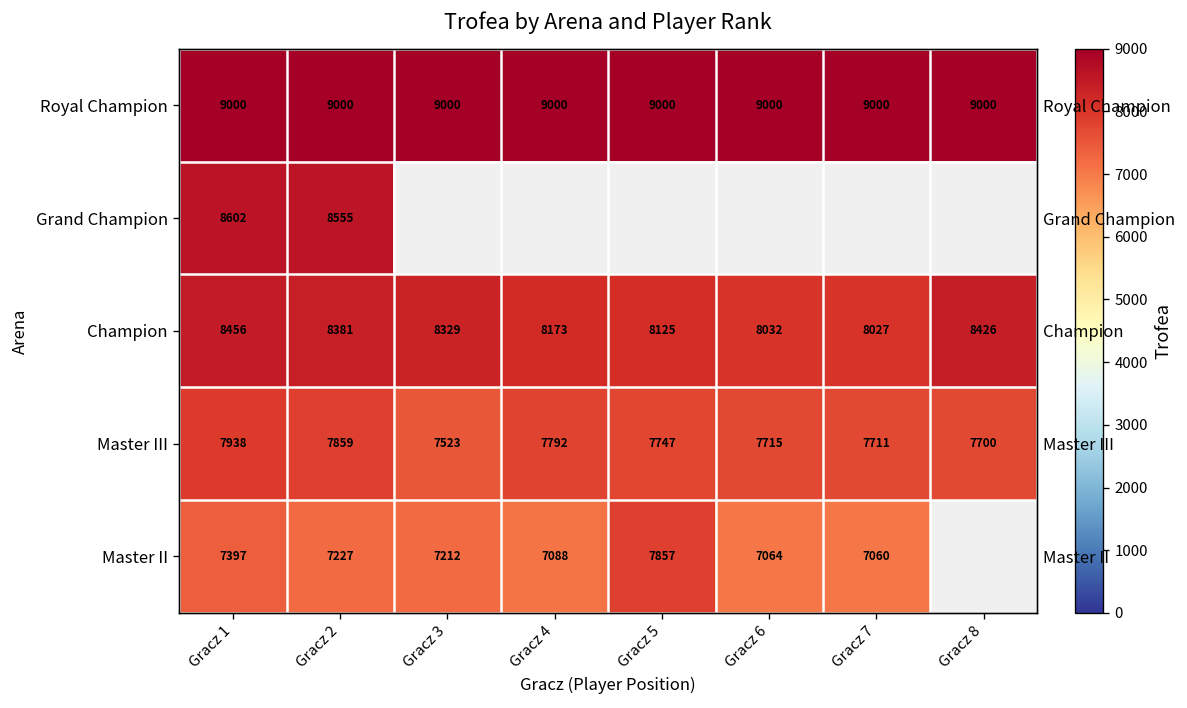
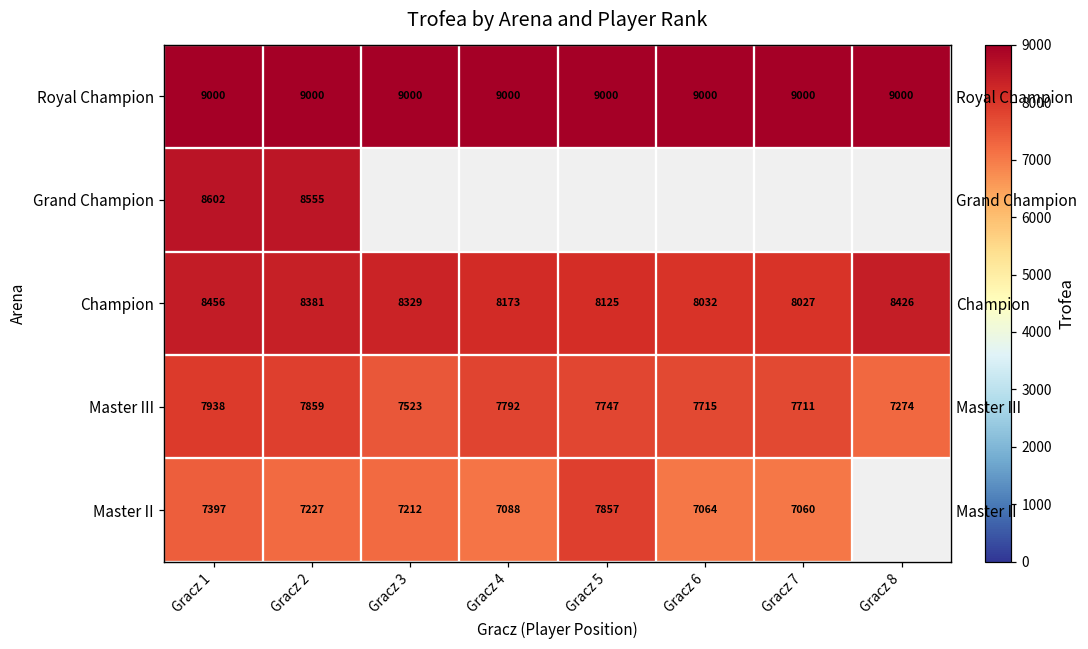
  {
    "Royal Champion": {
      "Gracz 1": 9000,
      "Gracz 2": 9000,
      "Gracz 3": 9000,
      "Gracz 4": 9000,
      "Gracz 5": 9000,
      "Gracz 6": 9000,
      "Gracz 7": 9000,
      "Gracz 8": 9000
    },
    "Grand Champion": {
      "Gracz 1": 8602,
      "Gracz 2": 8555
    },
    "Champion": {
      "Gracz 1": 8456,
      "Gracz 2": 8381,
      "Gracz 3": 8329,
      "Gracz 4": 8173,
      "Gracz 5": 8125,
      "Gracz 6": 8032,
      "Gracz 7": 8027,
      "Gracz 8": 8426
    },
    "Master III": {
      "Gracz 1": 7938,
      "Gracz 2": 7859,
      "Gracz 3": 7523,
      "Gracz 4": 7792,
      "Gracz 5": 7747,
      "Gracz 6": 7715,
      "Gracz 7": 7711,
-     "Gracz 8": 7700
+     "Gracz 8": 7274
    },
    "Master II": {
      "Gracz 1": 7397,
      "Gracz 2": 7227,
      "Gracz 3": 7212,
      "Gracz 4": 7088,
      "Gracz 5": 7857,
      "Gracz 6": 7064,
      "Gracz 7": 7060
    }
  }
